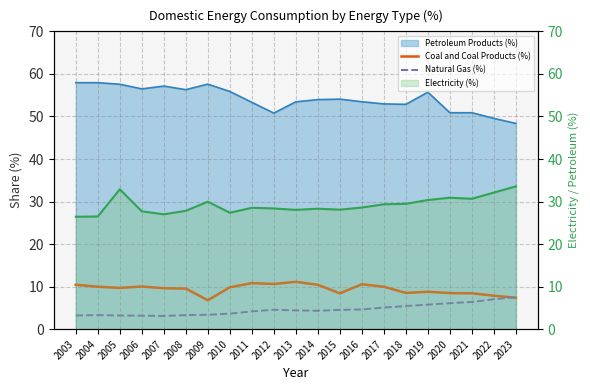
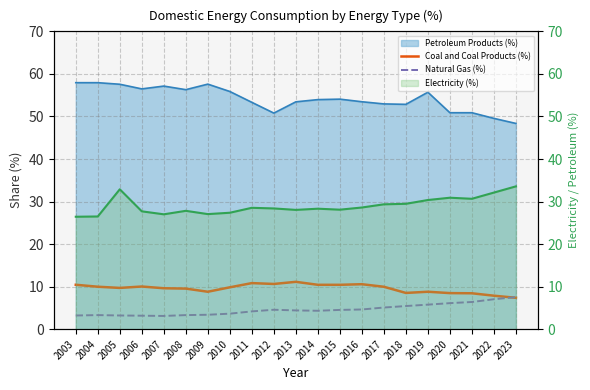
  {
    "Petroleum Products (%)": {
      "2003": 58,
      "2004": 58,
      "2005": 58,
      "2006": 56,
      "2007": 57,
      "2008": 56,
      "2009": 58,
      "2010": 56,
      "2011": 53,
      "2012": 51,
      "2013": 53,
      "2014": 54,
      "2015": 54,
      "2016": 53,
      "2017": 53,
      "2018": 53,
      "2019": 56,
      "2020": 51,
      "2021": 51,
      "2022": 50,
      "2023": 48
    },
    "Coal and Coal Products (%)": {
      "2003": 10,
      "2004": 10,
      "2005": 10,
      "2006": 10,
      "2007": 10,
      "2008": 10,
-     "2009": 7,
+     "2009": 9,
      "2010": 10,
      "2011": 11,
      "2012": 11,
      "2013": 11,
      "2014": 10,
-     "2015": 8,
+     "2015": 10,
      "2016": 11,
      "2017": 10,
      "2018": 9,
      "2019": 9,
      "2020": 8,
      "2021": 8,
      "2022": 8
    },
    "Natural Gas (%)": {
      "2003": 3,
      "2004": 3,
      "2005": 3,
      "2006": 3,
      "2007": 3,
      "2008": 3,
      "2009": 3,
      "2010": 4,
      "2011": 4,
      "2012": 5,
      "2013": 4,
      "2014": 4,
      "2015": 5,
      "2016": 5,
      "2017": 5,
      "2018": 5,
      "2019": 6,
      "2020": 6,
      "2021": 6,
      "2022": 7
    },
    "Electricity (%)": {
      "2003": 26,
      "2004": 26,
      "2005": 33,
      "2006": 28,
      "2007": 27,
      "2008": 28,
-     "2009": 30,
+     "2009": 27,
      "2010": 27,
      "2011": 29,
      "2012": 28,
      "2013": 28,
      "2014": 28,
      "2015": 28,
      "2016": 29,
      "2017": 29,
      "2018": 29,
      "2019": 30,
      "2020": 31,
      "2021": 31,
      "2022": 32,
      "2023": 34
    }
  }
